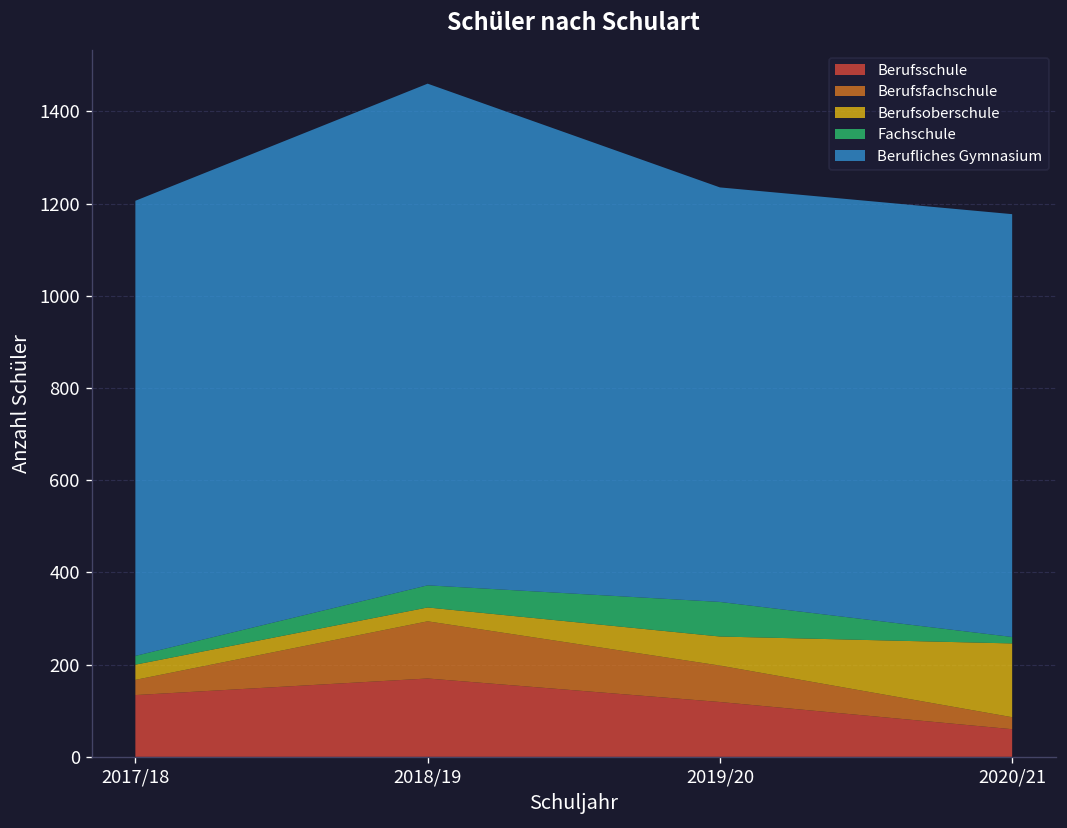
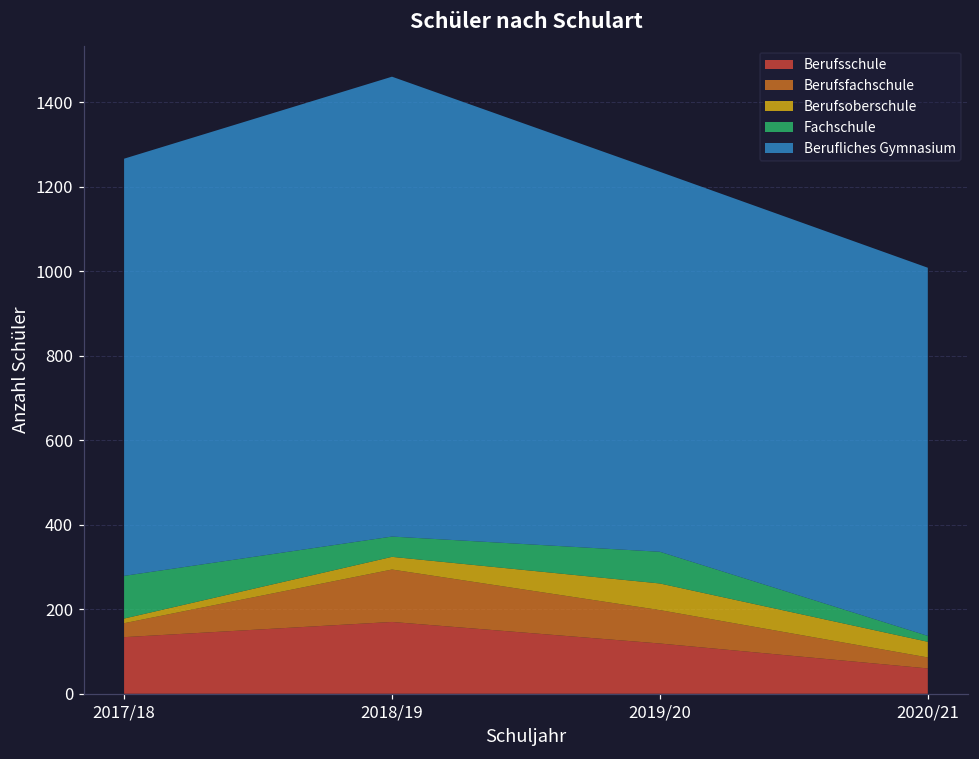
  {
    "Berufsoberschule": {
-     "2017/18": 30,
+     "2017/18": 10,
      "2018/19": 30,
      "2019/20": 60,
-     "2020/21": 160
+     "2020/21": 40
    },
    "Fachschule": {
-     "2017/18": 20,
+     "2017/18": 100,
      "2018/19": 50,
      "2019/20": 80,
      "2020/21": 10
    },
    "Berufliches Gymnasium": {
      "2017/18": 990,
      "2018/19": 1090,
      "2019/20": 900,
-     "2020/21": 920
+     "2020/21": 870
    }
  }
